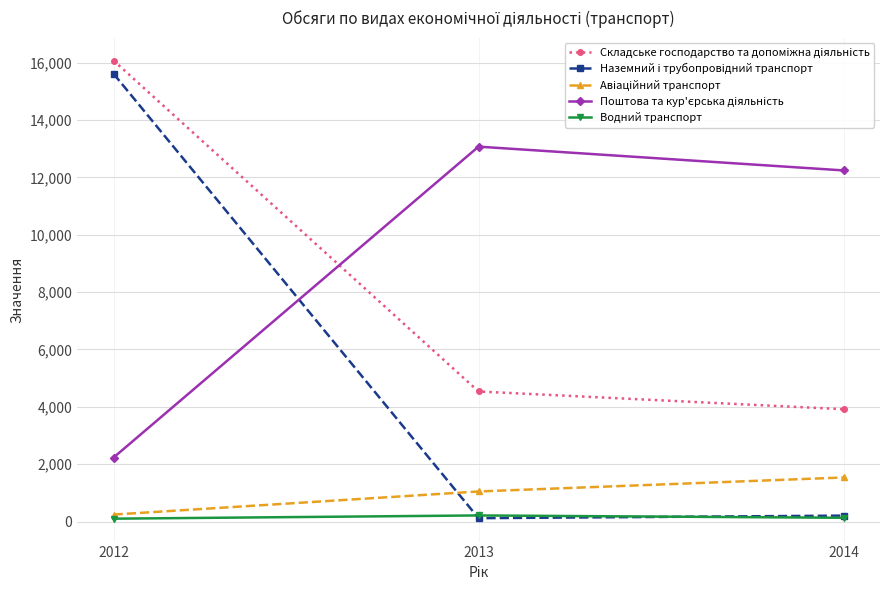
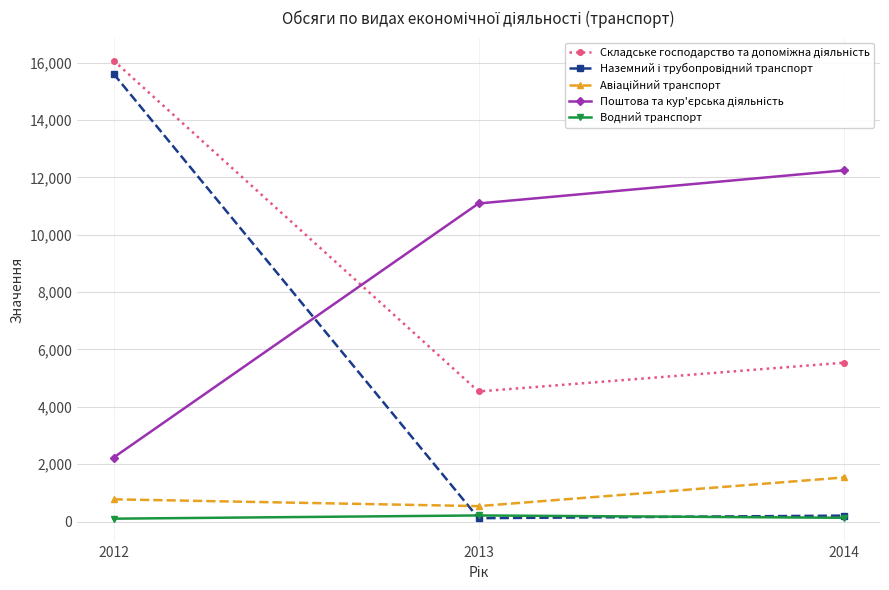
  {
    "Складське господарство та допоміжна діяльність": {
      "2012": "16,100",
      "2013": "4,500",
-     "2014": "3,900"
+     "2014": "5,500"
    },
    "Наземний і трубопровідний транспорт": {
      "2012": "15,600",
      "2013": "100"
    },
    "Авіаційний транспорт": {
-     "2012": "200",
-     "2013": "1,000",
+     "2012": "800",
+     "2013": "500",
      "2014": "1,500"
    },
    "Поштова та кур'єрська діяльність": {
      "2012": "2,200",
-     "2013": "13,100",
+     "2013": "11,100",
      "2014": "12,200"
    },
    "Водний транспорт": {
      "2012": "100",
      "2013": "200"
    }
  }
